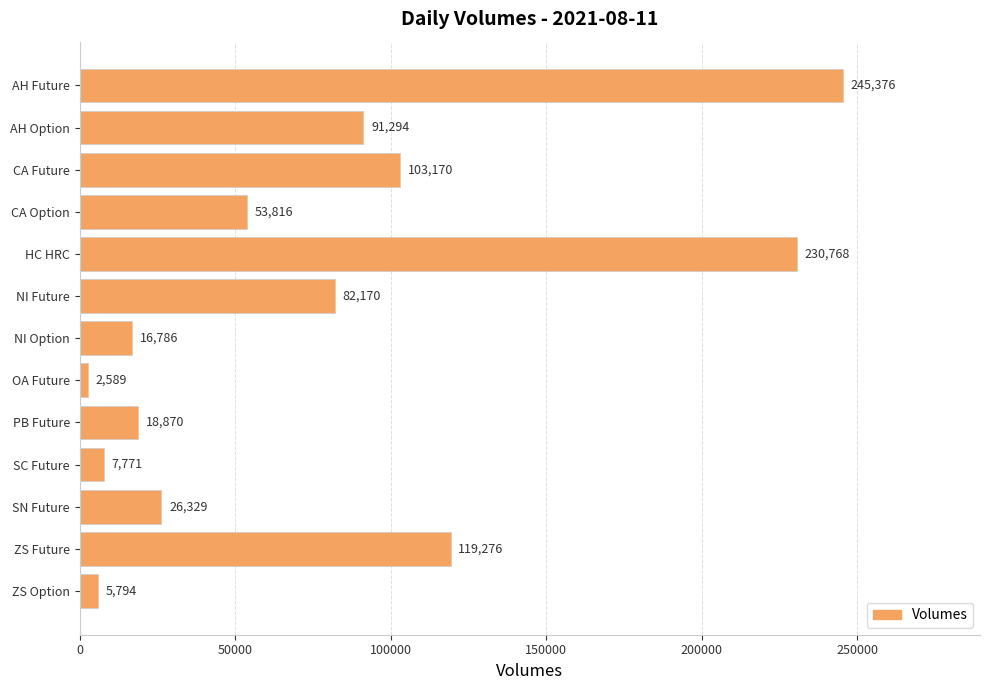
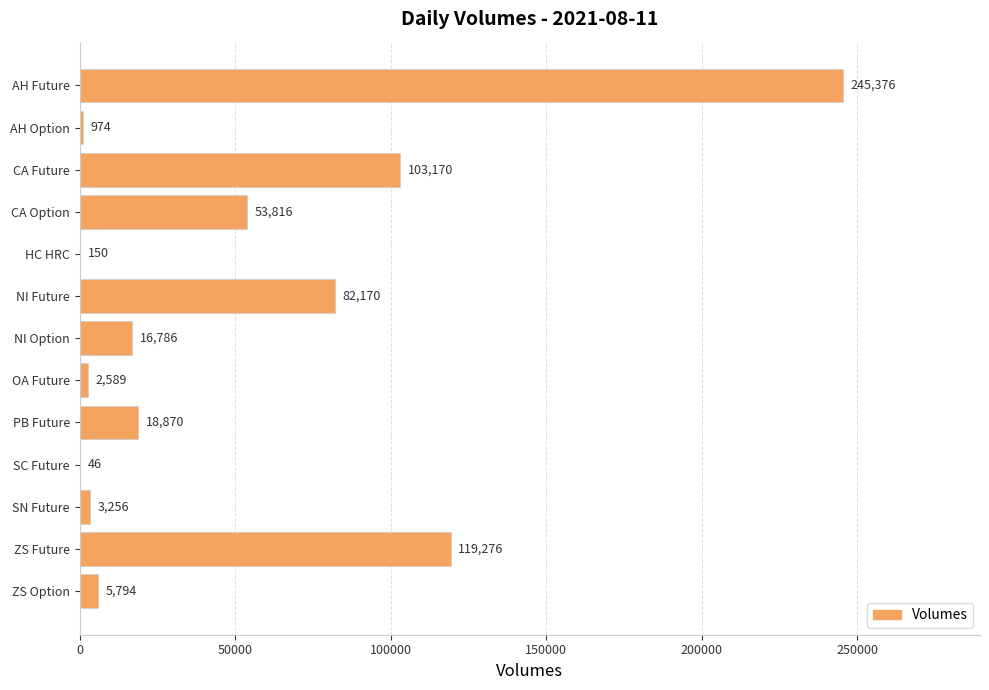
  {
    "AH Future": "245,376",
-   "AH Option": "91,294",
+   "AH Option": "974",
    "CA Future": "103,170",
    "CA Option": "53,816",
-   "HC HRC": "230,768",
+   "HC HRC": "150",
    "NI Future": "82,170",
    "NI Option": "16,786",
    "OA Future": "2,589",
    "PB Future": "18,870",
-   "SC Future": "7,771",
-   "SN Future": "26,329",
+   "SC Future": "46",
+   "SN Future": "3,256",
    "ZS Future": "119,276",
    "ZS Option": "5,794"
  }
